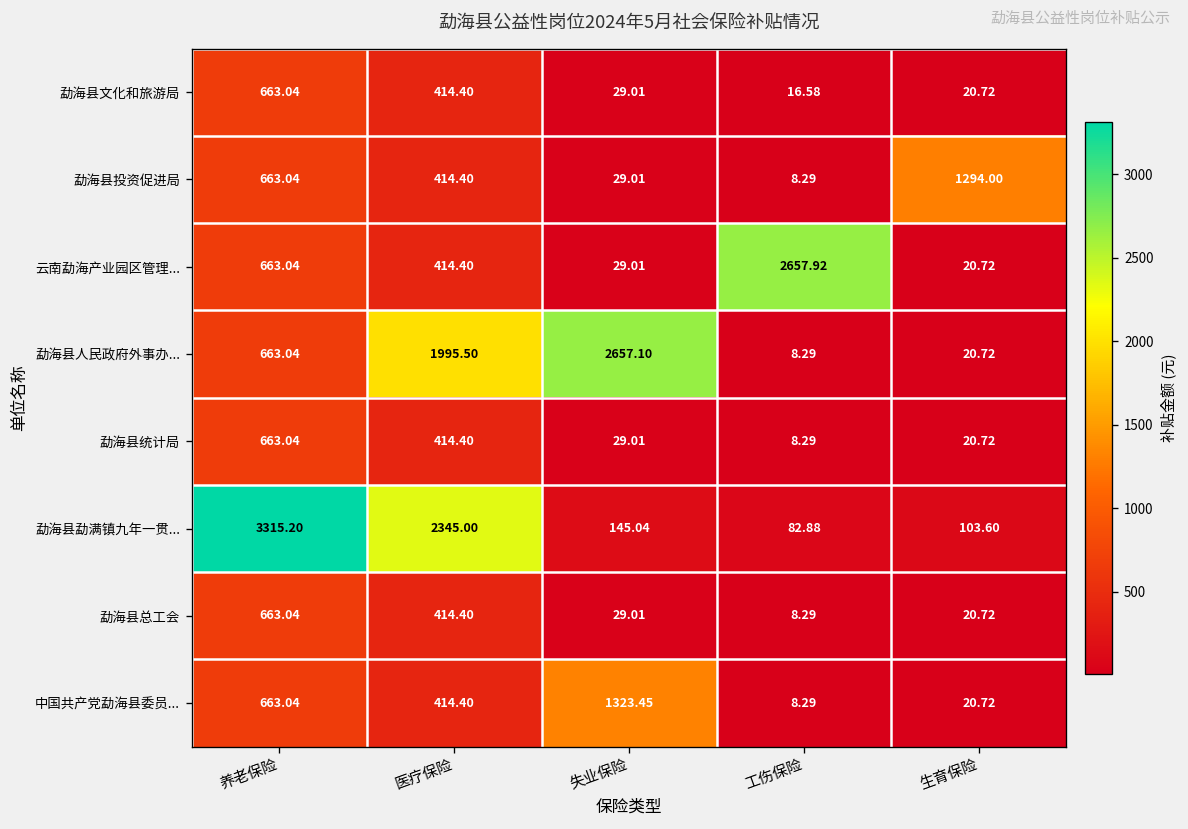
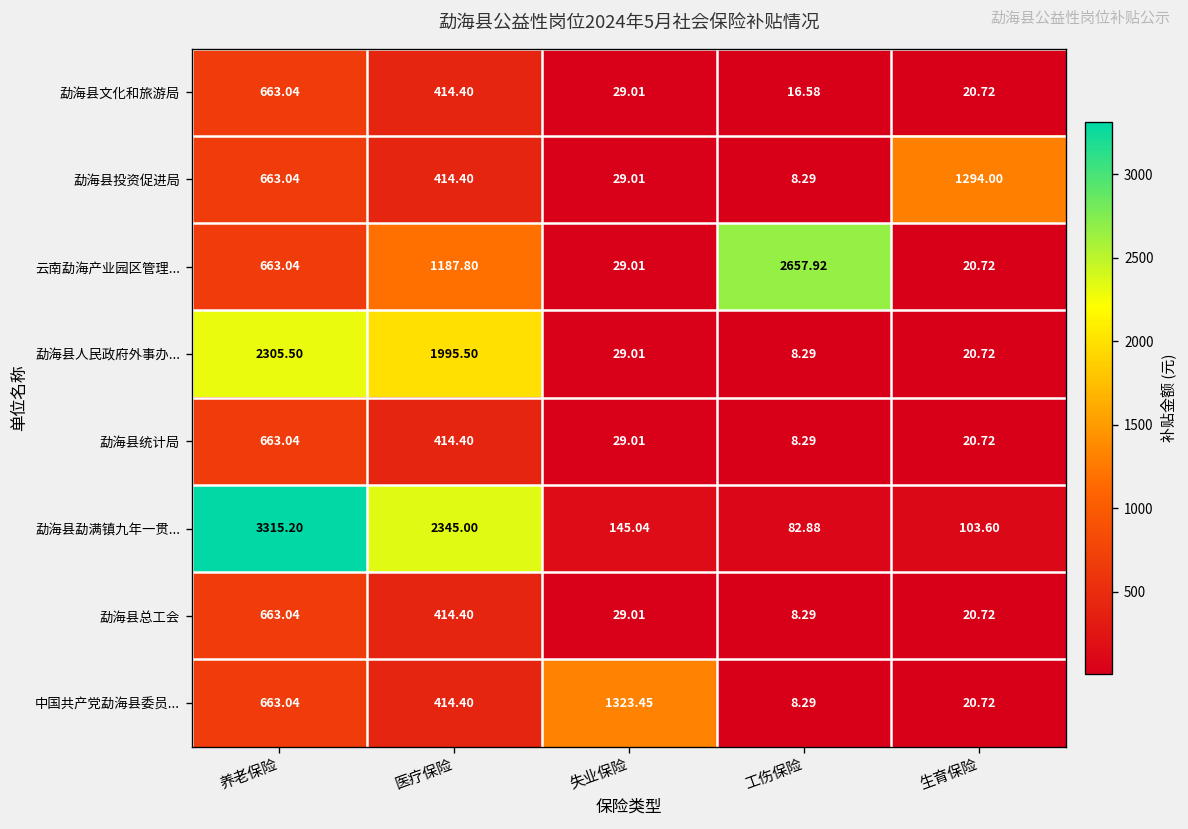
  {
    "勐海县文化和旅游局": {
      "养老保险": 663.04,
      "医疗保险": 414.40,
      "失业保险": 29.01,
      "工伤保险": 16.58,
      "生育保险": 20.72
    },
    "勐海县投资促进局": {
      "养老保险": 663.04,
      "医疗保险": 414.40,
      "失业保险": 29.01,
      "工伤保险": 8.29,
      "生育保险": 1294.00
    },
    "云南勐海产业园区管理...": {
      "养老保险": 663.04,
-     "医疗保险": 414.40,
+     "医疗保险": 1187.80,
      "失业保险": 29.01,
      "工伤保险": 2657.92,
      "生育保险": 20.72
    },
    "勐海县人民政府外事办...": {
-     "养老保险": 663.04,
+     "养老保险": 2305.50,
      "医疗保险": 1995.50,
-     "失业保险": 2657.10,
+     "失业保险": 29.01,
      "工伤保险": 8.29,
      "生育保险": 20.72
    },
    "勐海县统计局": {
      "养老保险": 663.04,
      "医疗保险": 414.40,
      "失业保险": 29.01,
      "工伤保险": 8.29,
      "生育保险": 20.72
    },
    "勐海县勐满镇九年一贯...": {
      "养老保险": 3315.20,
      "医疗保险": 2345.00,
      "失业保险": 145.04,
      "工伤保险": 82.88,
      "生育保险": 103.60
    },
    "勐海县总工会": {
      "养老保险": 663.04,
      "医疗保险": 414.40,
      "失业保险": 29.01,
      "工伤保险": 8.29,
      "生育保险": 20.72
    },
    "中国共产党勐海县委员...": {
      "养老保险": 663.04,
      "医疗保险": 414.40,
      "失业保险": 1323.45,
      "工伤保险": 8.29,
      "生育保险": 20.72
    }
  }
